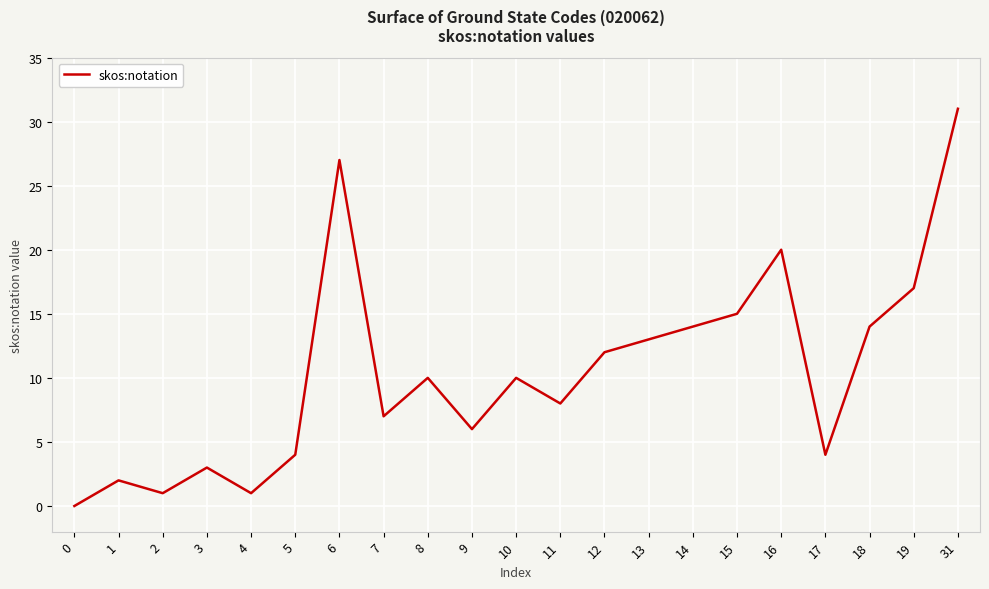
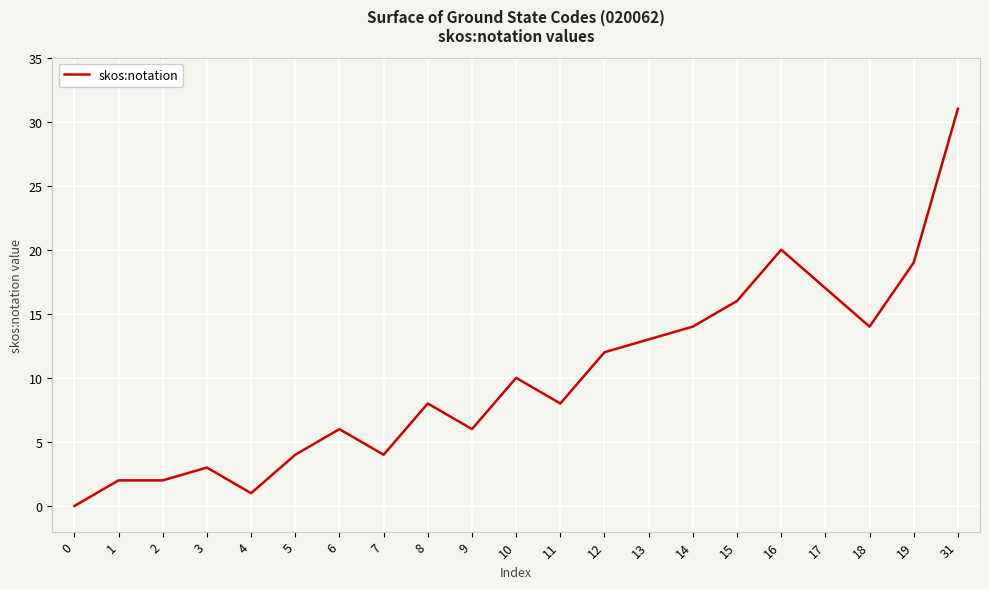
  {
    "0": 0,
    "1": 2,
-   "2": 1,
+   "2": 2,
    "3": 3,
    "4": 1,
    "5": 4,
-   "6": 27,
-   "7": 7,
-   "8": 10,
+   "6": 6,
+   "7": 4,
+   "8": 8,
    "9": 6,
    "10": 10,
    "11": 8,
    "12": 12,
    "13": 13,
    "14": 14,
-   "15": 15,
+   "15": 16,
    "16": 20,
-   "17": 4,
+   "17": 17,
    "18": 14,
-   "19": 17,
+   "19": 19,
    "31": 31
  }
